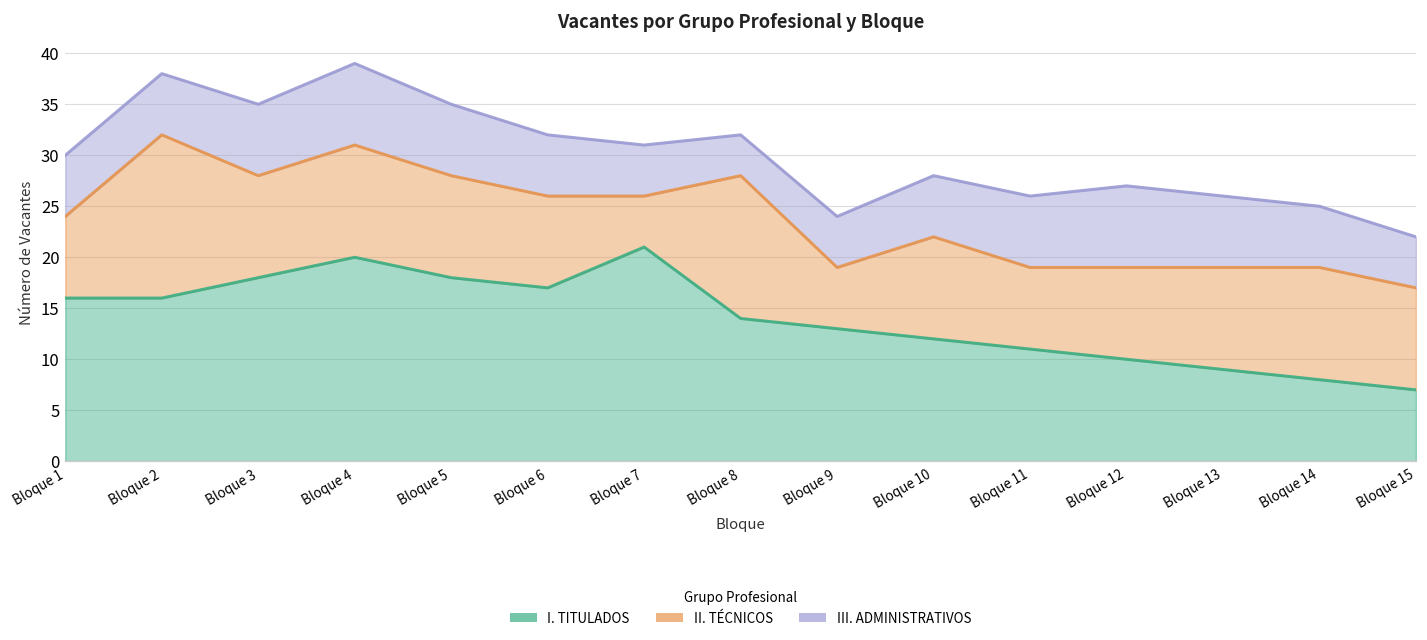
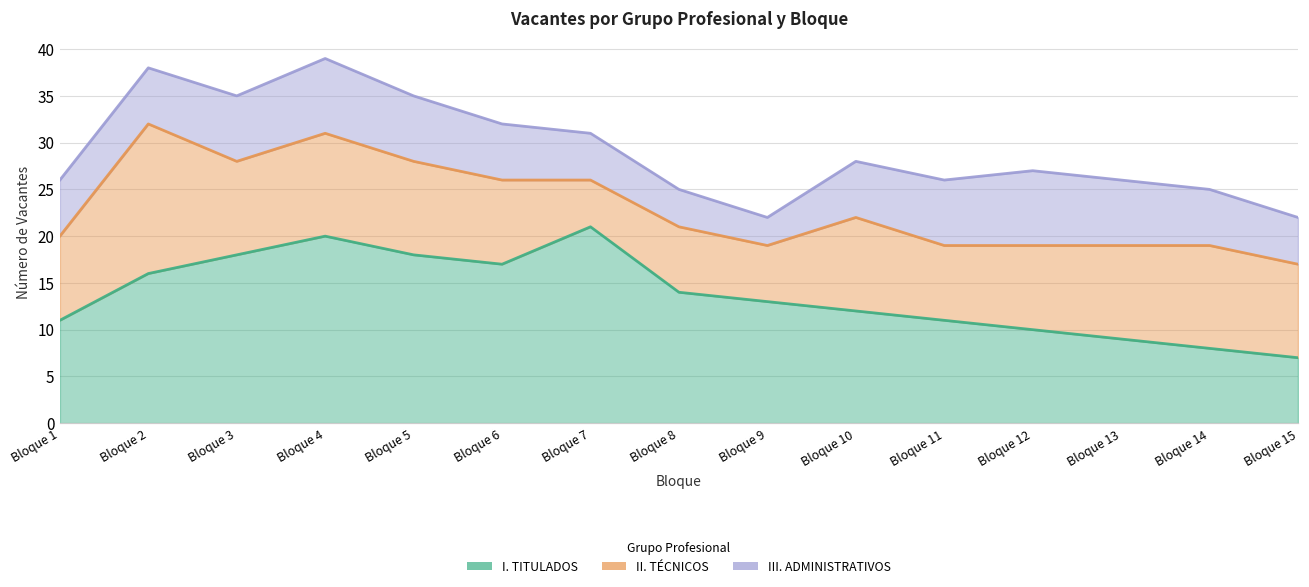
  {
    "I. TITULADOS": {
-     "Bloque 1": 16,
+     "Bloque 1": 11,
      "Bloque 2": 16,
      "Bloque 3": 18,
      "Bloque 4": 20,
      "Bloque 5": 18,
      "Bloque 6": 17,
      "Bloque 7": 21,
      "Bloque 8": 14,
      "Bloque 9": 13,
      "Bloque 10": 12,
      "Bloque 11": 11,
      "Bloque 12": 10,
      "Bloque 13": 9,
      "Bloque 14": 8,
      "Bloque 15": 7
    },
    "II. TÉCNICOS": {
-     "Bloque 1": 8,
+     "Bloque 1": 9,
      "Bloque 2": 16,
      "Bloque 3": 10,
      "Bloque 4": 11,
      "Bloque 5": 10,
      "Bloque 6": 9,
      "Bloque 7": 5,
-     "Bloque 8": 14,
+     "Bloque 8": 7,
      "Bloque 9": 6,
      "Bloque 10": 10,
      "Bloque 11": 8,
      "Bloque 12": 9,
      "Bloque 13": 10,
      "Bloque 14": 11,
      "Bloque 15": 10
    },
    "III. ADMINISTRATIVOS": {
      "Bloque 1": 6,
      "Bloque 2": 6,
      "Bloque 3": 7,
      "Bloque 4": 8,
      "Bloque 5": 7,
      "Bloque 6": 6,
      "Bloque 7": 5,
      "Bloque 8": 4,
-     "Bloque 9": 5,
+     "Bloque 9": 3,
      "Bloque 10": 6,
      "Bloque 11": 7,
      "Bloque 12": 8,
      "Bloque 13": 7,
      "Bloque 14": 6,
      "Bloque 15": 5
    }
  }
